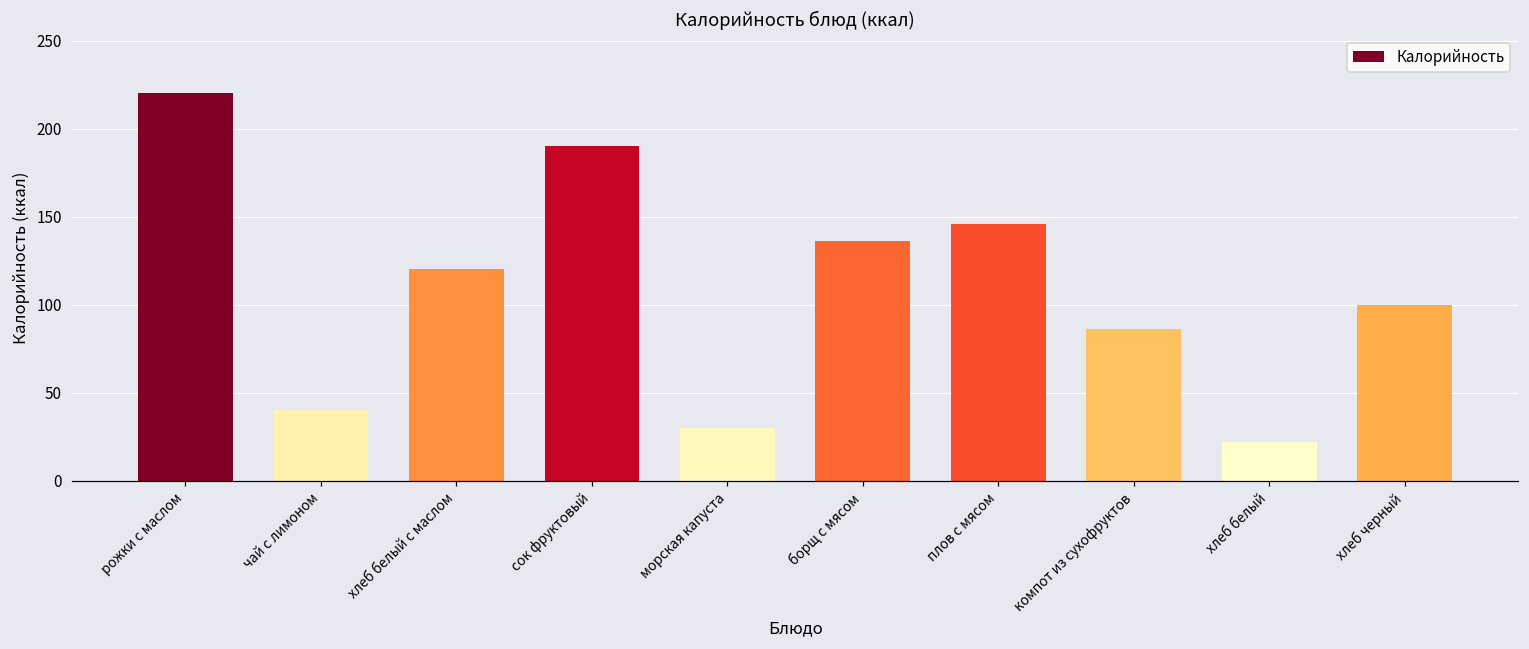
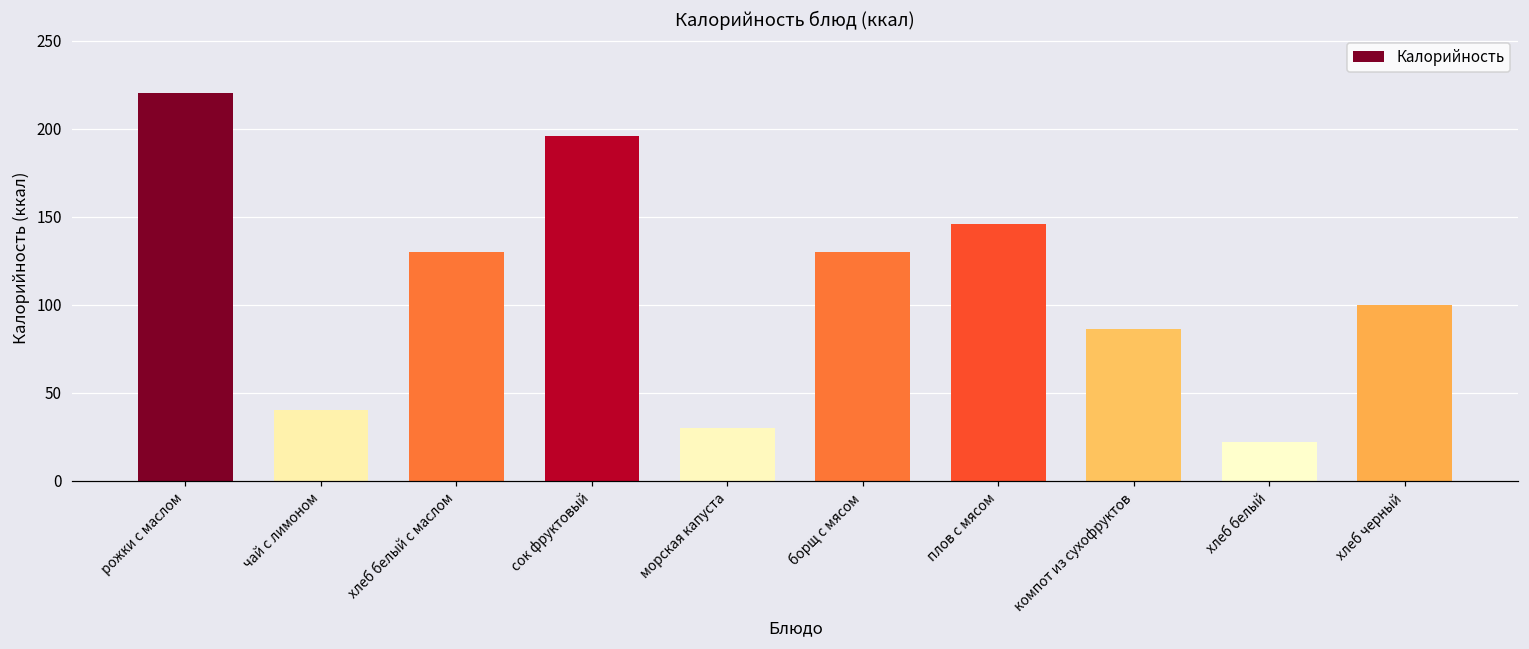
  {
    "рожки с маслом": 220,
    "чай с лимоном": 40,
-   "хлеб белый с маслом": 120,
-   "сок фруктовый": 190,
+   "хлеб белый с маслом": 130,
+   "сок фруктовый": 196,
    "морская капуста": 30,
-   "борщ с мясом": 136,
+   "борщ с мясом": 130,
    "плов с мясом": 146,
    "компот из сухофруктов": 86,
    "хлеб белый": 22,
    "хлеб черный": 100
  }
